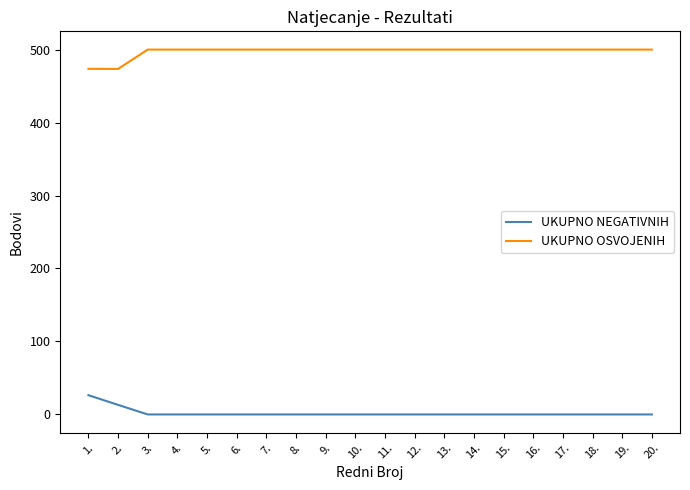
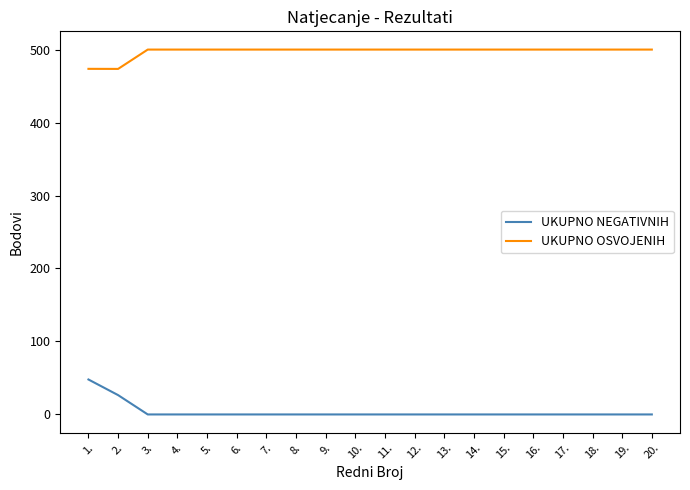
  {
    "UKUPNO NEGATIVNIH": {
-     "1.": 30,
-     "2.": 10,
+     "1.": 50,
+     "2.": 30,
      "3.": 0,
      "4.": 0,
      "5.": 0,
      "6.": 0,
      "7.": 0,
      "8.": 0,
      "9.": 0,
      "10.": 0,
      "11.": 0,
      "12.": 0,
      "13.": 0,
      "14.": 0,
      "15.": 0,
      "16.": 0,
      "17.": 0,
      "18.": 0,
      "19.": 0,
      "20.": 0
    },
    "UKUPNO OSVOJENIH": {
      "1.": 470,
      "2.": 470,
      "3.": 500,
      "4.": 500,
      "5.": 500,
      "6.": 500,
      "7.": 500,
      "8.": 500,
      "9.": 500,
      "10.": 500,
      "11.": 500,
      "12.": 500,
      "13.": 500,
      "14.": 500,
      "15.": 500,
      "16.": 500,
      "17.": 500,
      "18.": 500,
      "19.": 500,
      "20.": 500
    }
  }
